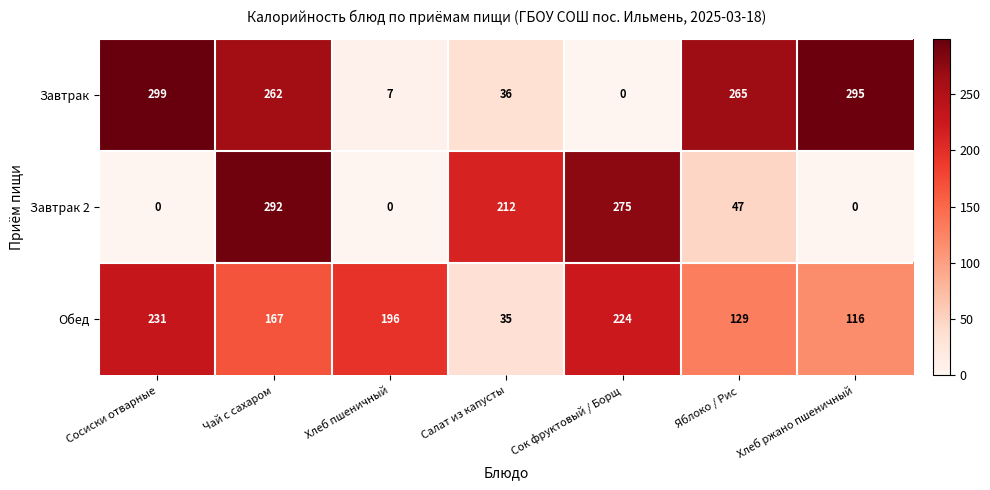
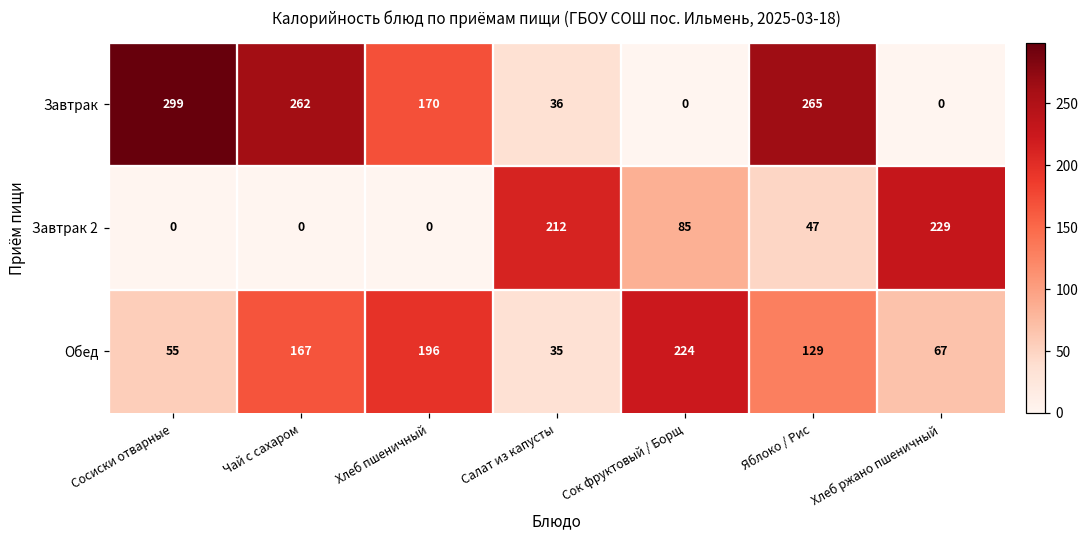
  {
    "Завтрак": {
      "Сосиски отварные": 299,
      "Чай с сахаром": 262,
-     "Хлеб пшеничный": 7,
+     "Хлеб пшеничный": 170,
      "Салат из капусты": 36,
      "Сок фруктовый / Борщ": 0,
      "Яблоко / Рис": 265,
-     "Хлеб ржано пшеничный": 295
+     "Хлеб ржано пшеничный": 0
    },
    "Завтрак 2": {
      "Сосиски отварные": 0,
-     "Чай с сахаром": 292,
+     "Чай с сахаром": 0,
      "Хлеб пшеничный": 0,
      "Салат из капусты": 212,
-     "Сок фруктовый / Борщ": 275,
+     "Сок фруктовый / Борщ": 85,
      "Яблоко / Рис": 47,
-     "Хлеб ржано пшеничный": 0
+     "Хлеб ржано пшеничный": 229
    },
    "Обед": {
-     "Сосиски отварные": 231,
+     "Сосиски отварные": 55,
      "Чай с сахаром": 167,
      "Хлеб пшеничный": 196,
      "Салат из капусты": 35,
      "Сок фруктовый / Борщ": 224,
      "Яблоко / Рис": 129,
-     "Хлеб ржано пшеничный": 116
+     "Хлеб ржано пшеничный": 67
    }
  }
